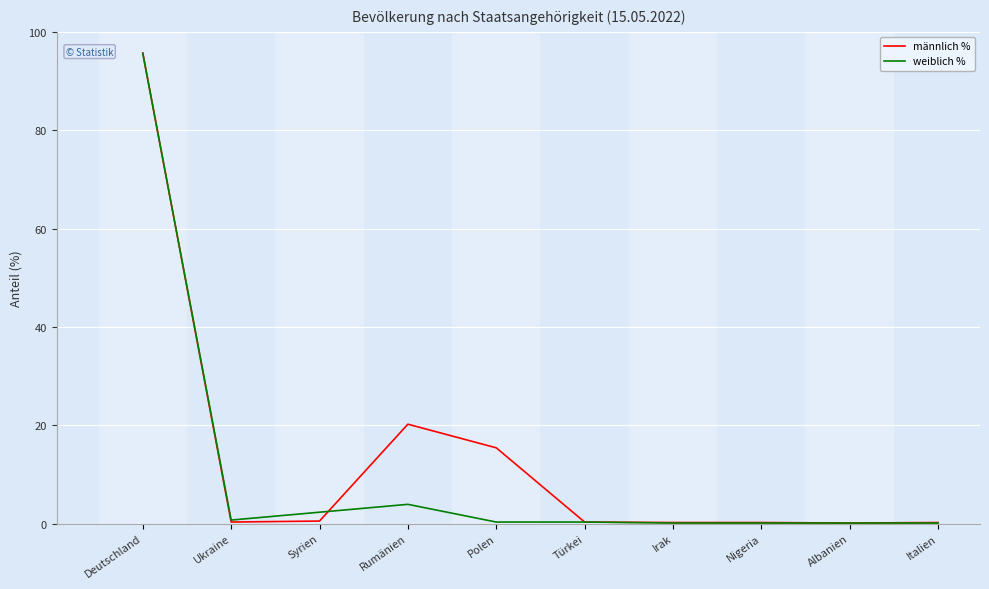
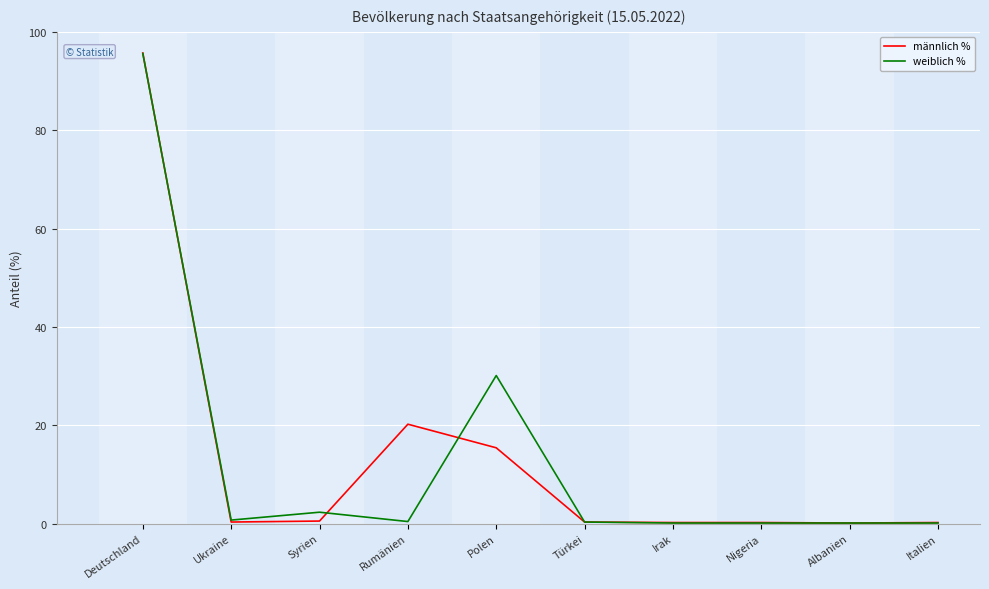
  {
    "männlich %": {
      "Syrien": 1,
      "Rumänien": 20,
      "Polen": 15
    },
    "weiblich %": {
      "Syrien": 2,
-     "Rumänien": 4,
-     "Polen": 0
+     "Rumänien": 0,
+     "Polen": 30
    }
  }
